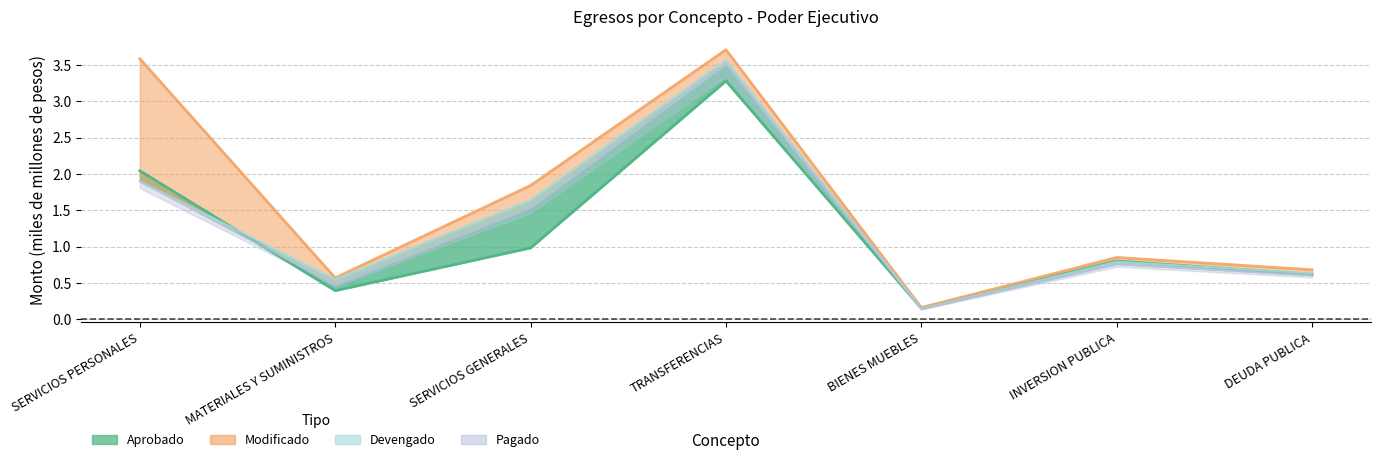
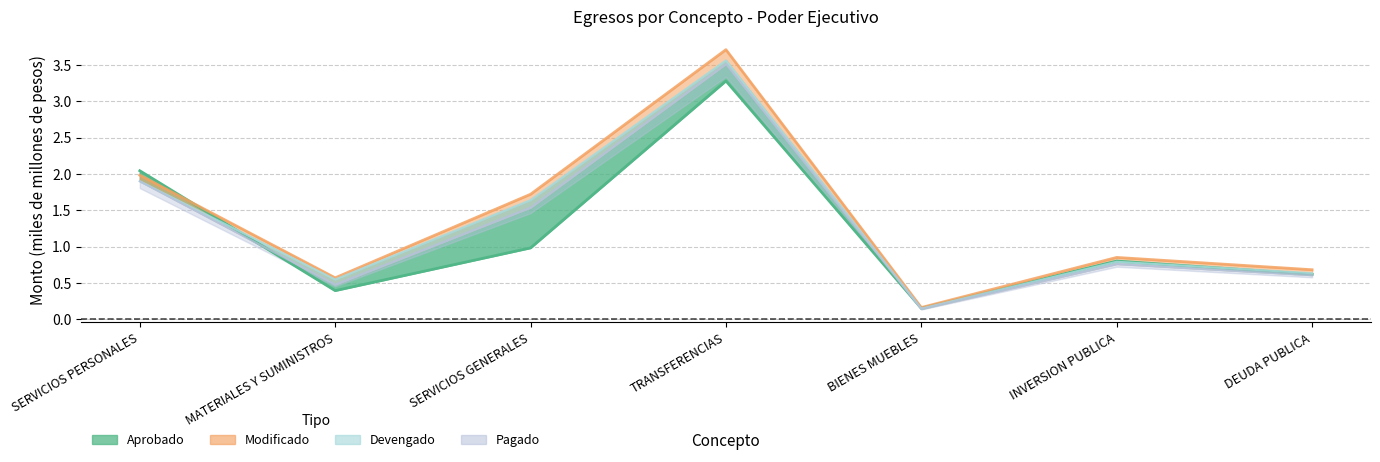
  {
    "Modificado": {
-     "SERVICIOS PERSONALES": 3.6,
-     "SERVICIOS GENERALES": 1.8,
+     "SERVICIOS PERSONALES": 2.0,
+     "SERVICIOS GENERALES": 1.7,
      "TRANSFERENCIAS": 3.7,
      "INVERSION PUBLICA": 0.9,
      "DEUDA PUBLICA": 0.7
    }
  }
